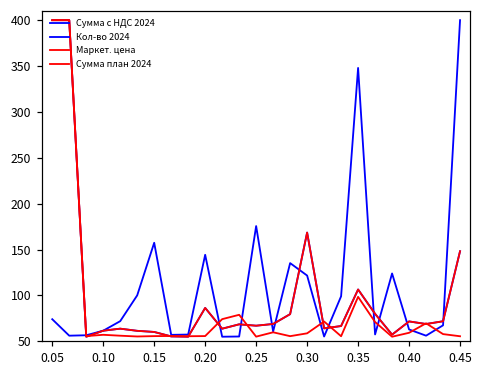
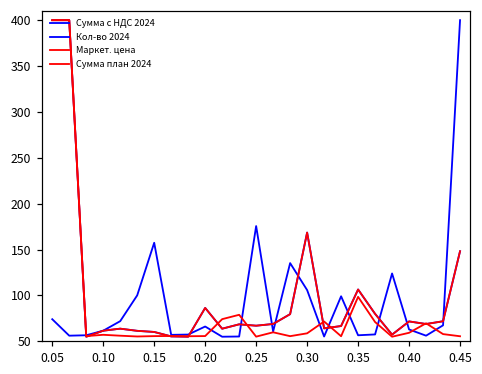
  {
    "Кол-во 2024": {
      "0.05": 70,
      "0.15": 160,
-     "0.20": 140,
+     "0.20": 70,
      "0.25": 180,
-     "0.30": 120,
-     "0.35": 350,
+     "0.30": 110,
+     "0.35": 60,
      "0.40": 60,
      "0.45": 400
    }
  }
